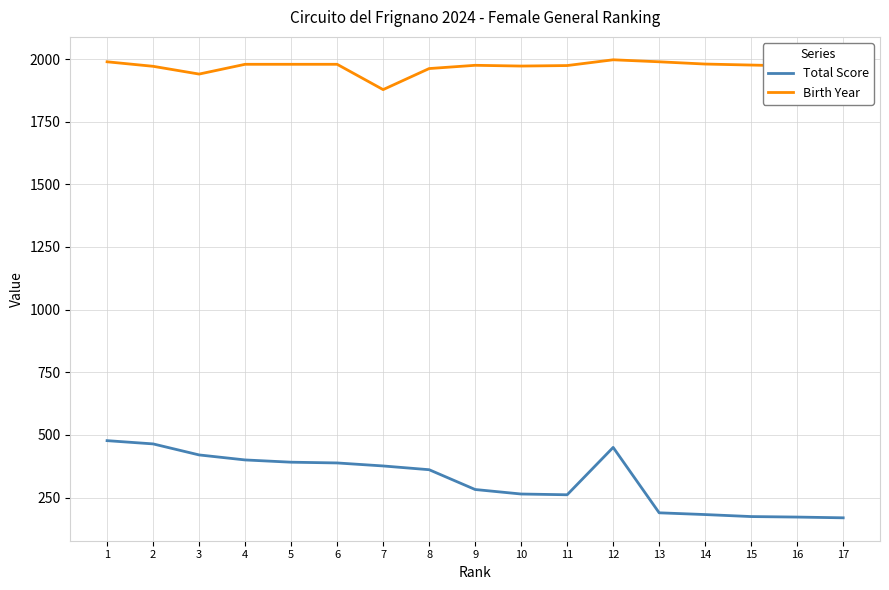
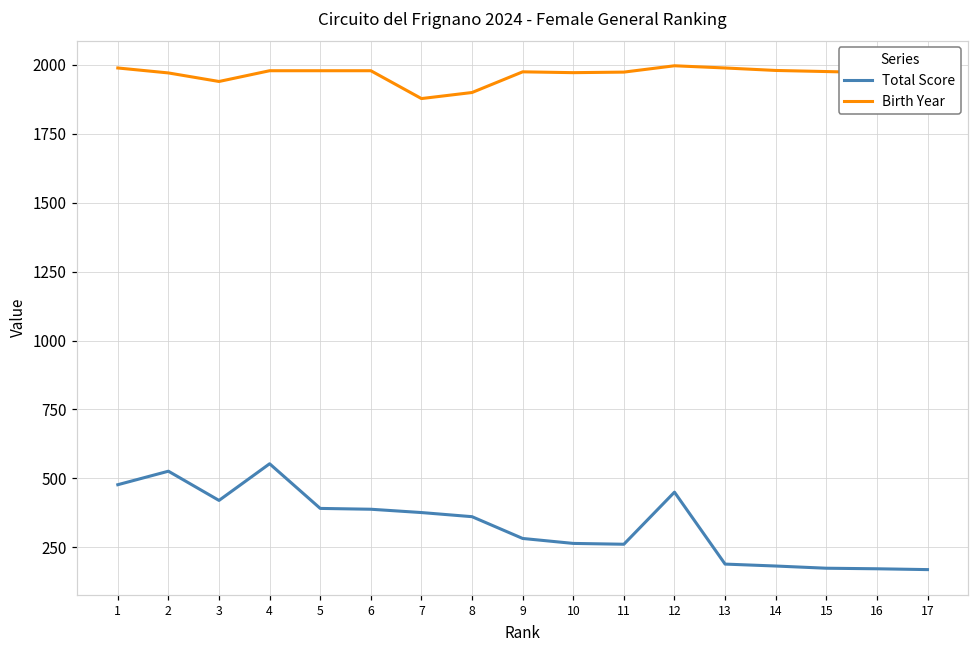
  {
    "Total Score": {
      "1": 480,
-     "2": 460,
+     "2": 530,
      "3": 420,
-     "4": 400,
+     "4": 550,
      "5": 390,
      "6": 390,
      "7": 380,
      "8": 360,
      "9": 280,
      "10": 260,
      "11": 260,
      "12": 450,
      "13": 190,
      "14": 180,
      "15": 170,
      "16": 170,
      "17": 170
    },
    "Birth Year": {
      "1": 1990,
      "2": 1970,
      "3": 1940,
      "4": 1980,
      "5": 1980,
      "6": 1980,
      "7": 1880,
-     "8": 1960,
+     "8": 1900,
      "9": 1980,
      "10": 1970,
      "11": 1970,
      "12": 2000,
      "13": 1990,
      "14": 1980,
      "15": 1980
    }
  }
